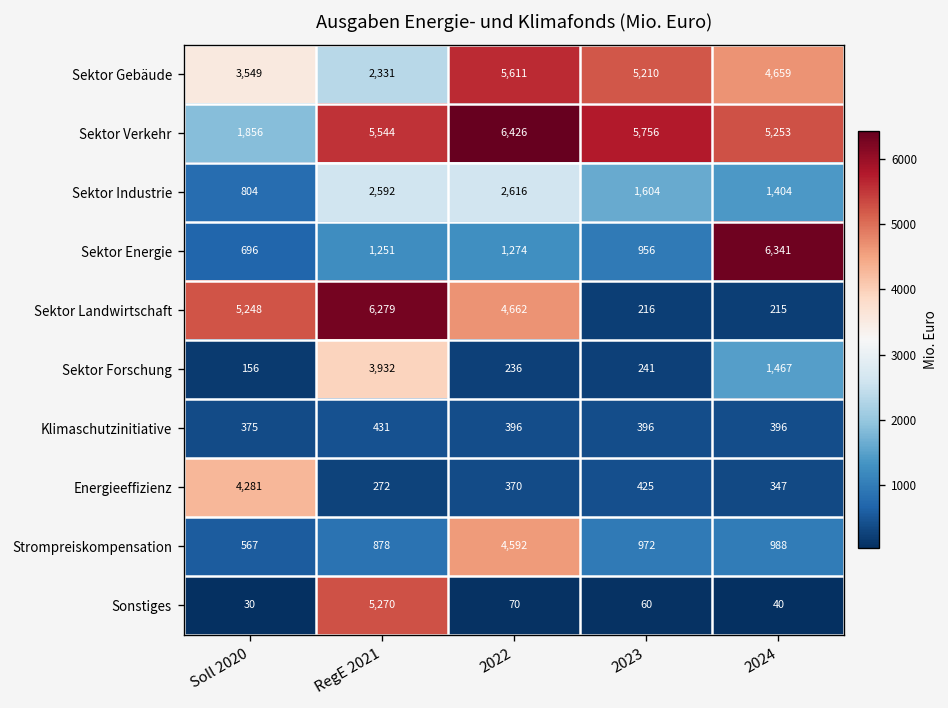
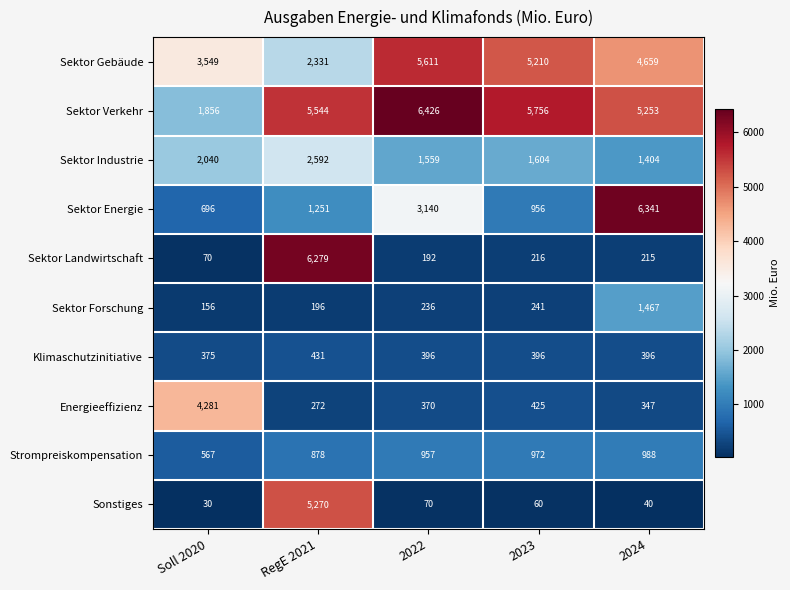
  {
    "Sektor Gebäude": {
      "Soll 2020": "3,549",
      "RegE 2021": "2,331",
      "2022": "5,611",
      "2023": "5,210",
      "2024": "4,659"
    },
    "Sektor Verkehr": {
      "Soll 2020": "1,856",
      "RegE 2021": "5,544",
      "2022": "6,426",
      "2023": "5,756",
      "2024": "5,253"
    },
    "Sektor Industrie": {
-     "Soll 2020": "804",
+     "Soll 2020": "2,040",
      "RegE 2021": "2,592",
-     "2022": "2,616",
+     "2022": "1,559",
      "2023": "1,604",
      "2024": "1,404"
    },
    "Sektor Energie": {
      "Soll 2020": "696",
      "RegE 2021": "1,251",
-     "2022": "1,274",
+     "2022": "3,140",
      "2023": "956",
      "2024": "6,341"
    },
    "Sektor Landwirtschaft": {
-     "Soll 2020": "5,248",
+     "Soll 2020": "70",
      "RegE 2021": "6,279",
-     "2022": "4,662",
+     "2022": "192",
      "2023": "216",
      "2024": "215"
    },
    "Sektor Forschung": {
      "Soll 2020": "156",
-     "RegE 2021": "3,932",
+     "RegE 2021": "196",
      "2022": "236",
      "2023": "241",
      "2024": "1,467"
    },
    "Klimaschutzinitiative": {
      "Soll 2020": "375",
      "RegE 2021": "431",
      "2022": "396",
      "2023": "396",
      "2024": "396"
    },
    "Energieeffizienz": {
      "Soll 2020": "4,281",
      "RegE 2021": "272",
      "2022": "370",
      "2023": "425",
      "2024": "347"
    },
    "Strompreiskompensation": {
      "Soll 2020": "567",
      "RegE 2021": "878",
-     "2022": "4,592",
+     "2022": "957",
      "2023": "972",
      "2024": "988"
    },
    "Sonstiges": {
      "Soll 2020": "30",
      "RegE 2021": "5,270",
      "2022": "70",
      "2023": "60",
      "2024": "40"
    }
  }
